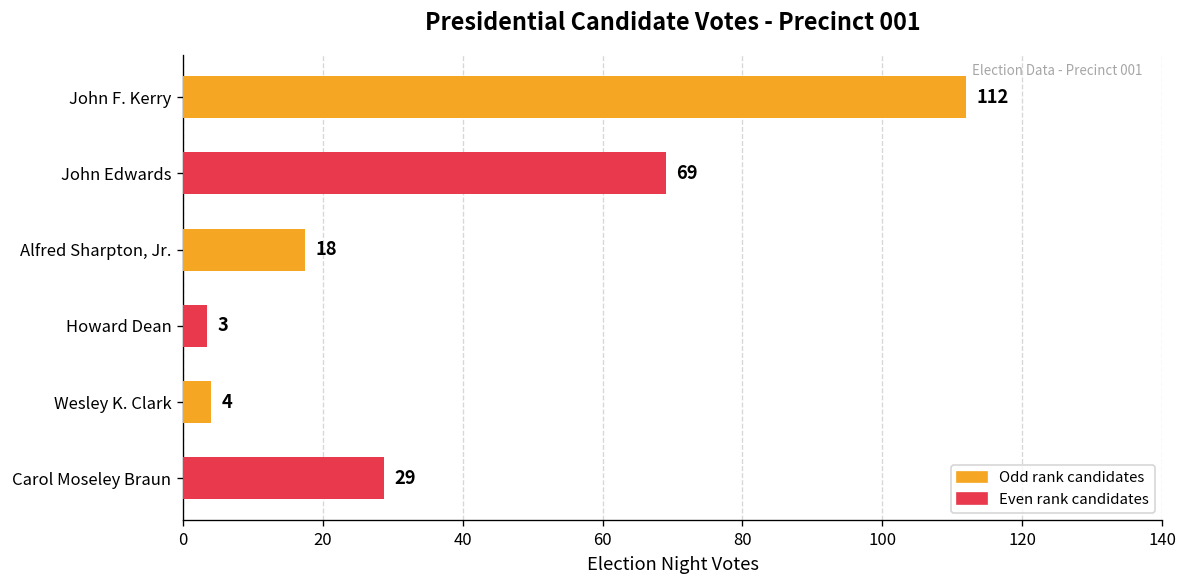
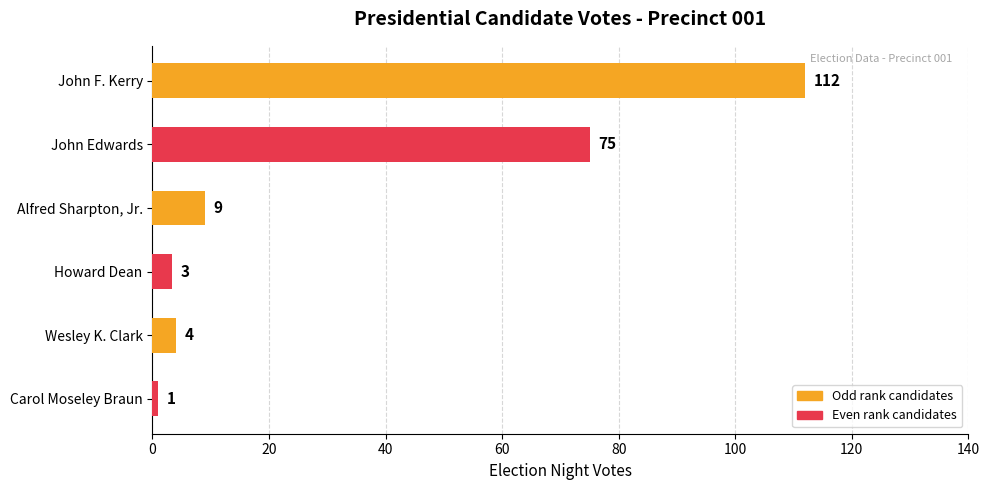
  {
    "John F. Kerry": 112,
-   "John Edwards": 69,
-   "Alfred Sharpton, Jr.": 18,
+   "John Edwards": 75,
+   "Alfred Sharpton, Jr.": 9,
    "Howard Dean": 3,
    "Wesley K. Clark": 4,
-   "Carol Moseley Braun": 29
+   "Carol Moseley Braun": 1
  }
